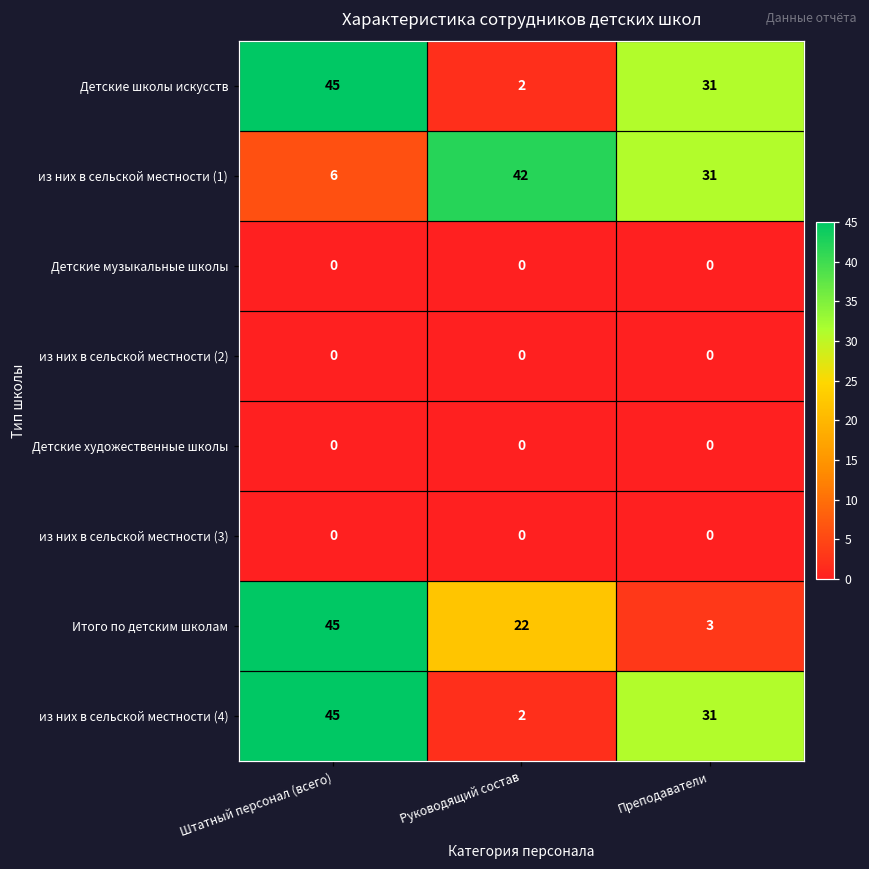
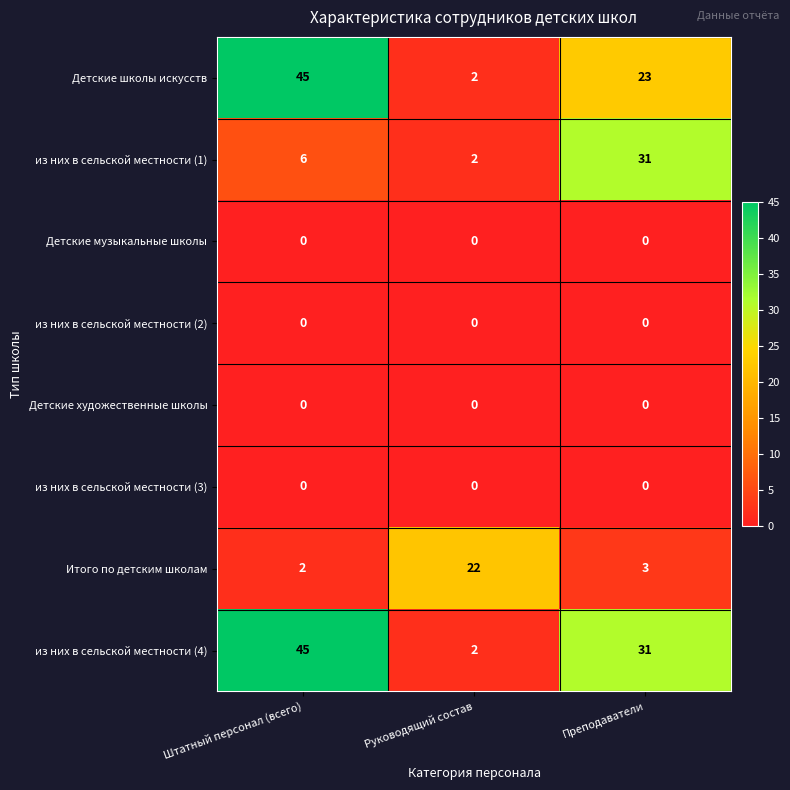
  {
    "Детские школы искусств": {
      "Штатный персонал (всего)": 45,
      "Руководящий состав": 2,
-     "Преподаватели": 31
+     "Преподаватели": 23
    },
    "из них в сельской местности (1)": {
      "Штатный персонал (всего)": 6,
-     "Руководящий состав": 42,
+     "Руководящий состав": 2,
      "Преподаватели": 31
    },
    "Детские музыкальные школы": {
      "Штатный персонал (всего)": 0,
      "Руководящий состав": 0,
      "Преподаватели": 0
    },
    "из них в сельской местности (2)": {
      "Штатный персонал (всего)": 0,
      "Руководящий состав": 0,
      "Преподаватели": 0
    },
    "Детские художественные школы": {
      "Штатный персонал (всего)": 0,
      "Руководящий состав": 0,
      "Преподаватели": 0
    },
    "из них в сельской местности (3)": {
      "Штатный персонал (всего)": 0,
      "Руководящий состав": 0,
      "Преподаватели": 0
    },
    "Итого по детским школам": {
-     "Штатный персонал (всего)": 45,
+     "Штатный персонал (всего)": 2,
      "Руководящий состав": 22,
      "Преподаватели": 3
    },
    "из них в сельской местности (4)": {
      "Штатный персонал (всего)": 45,
      "Руководящий состав": 2,
      "Преподаватели": 31
    }
  }
